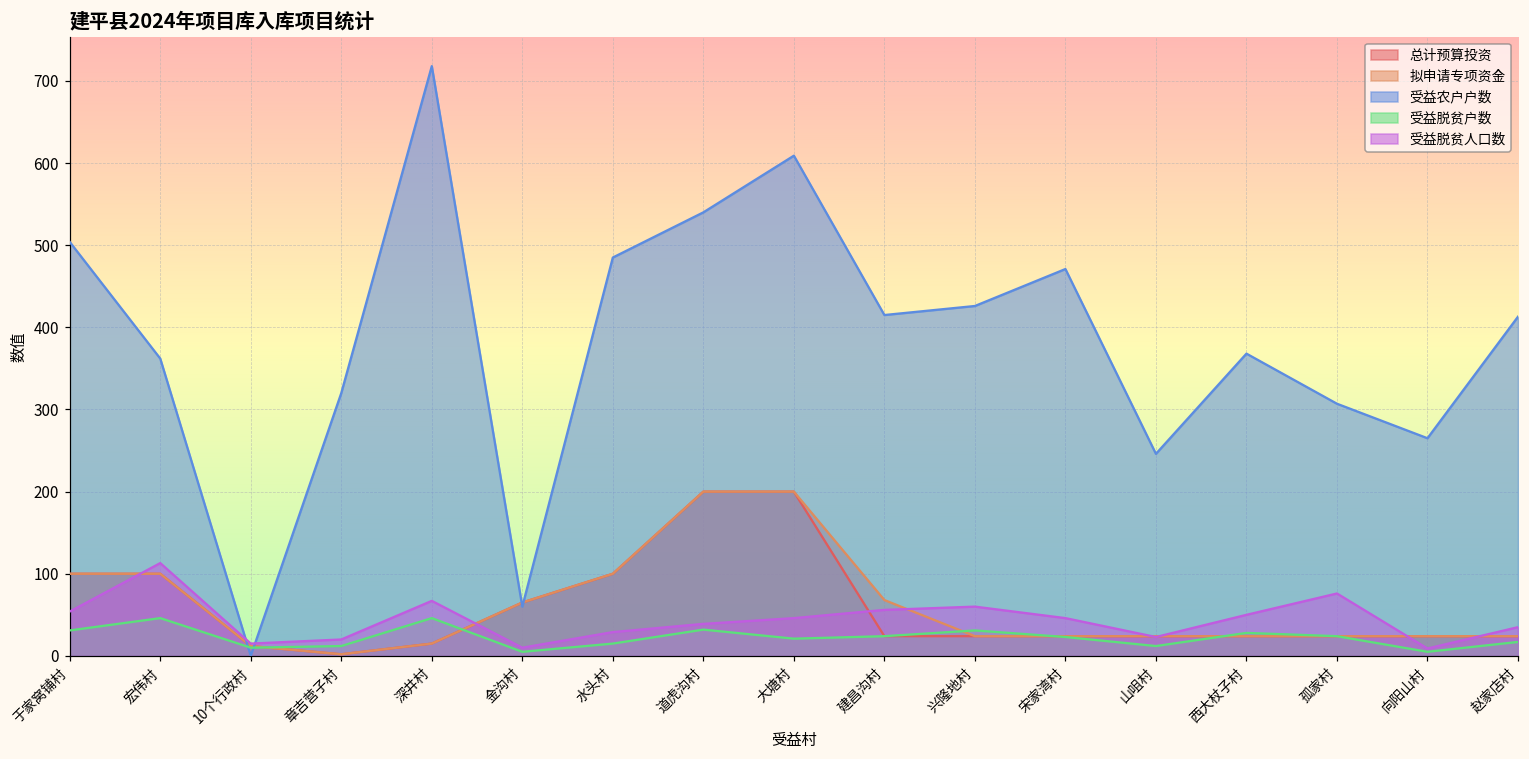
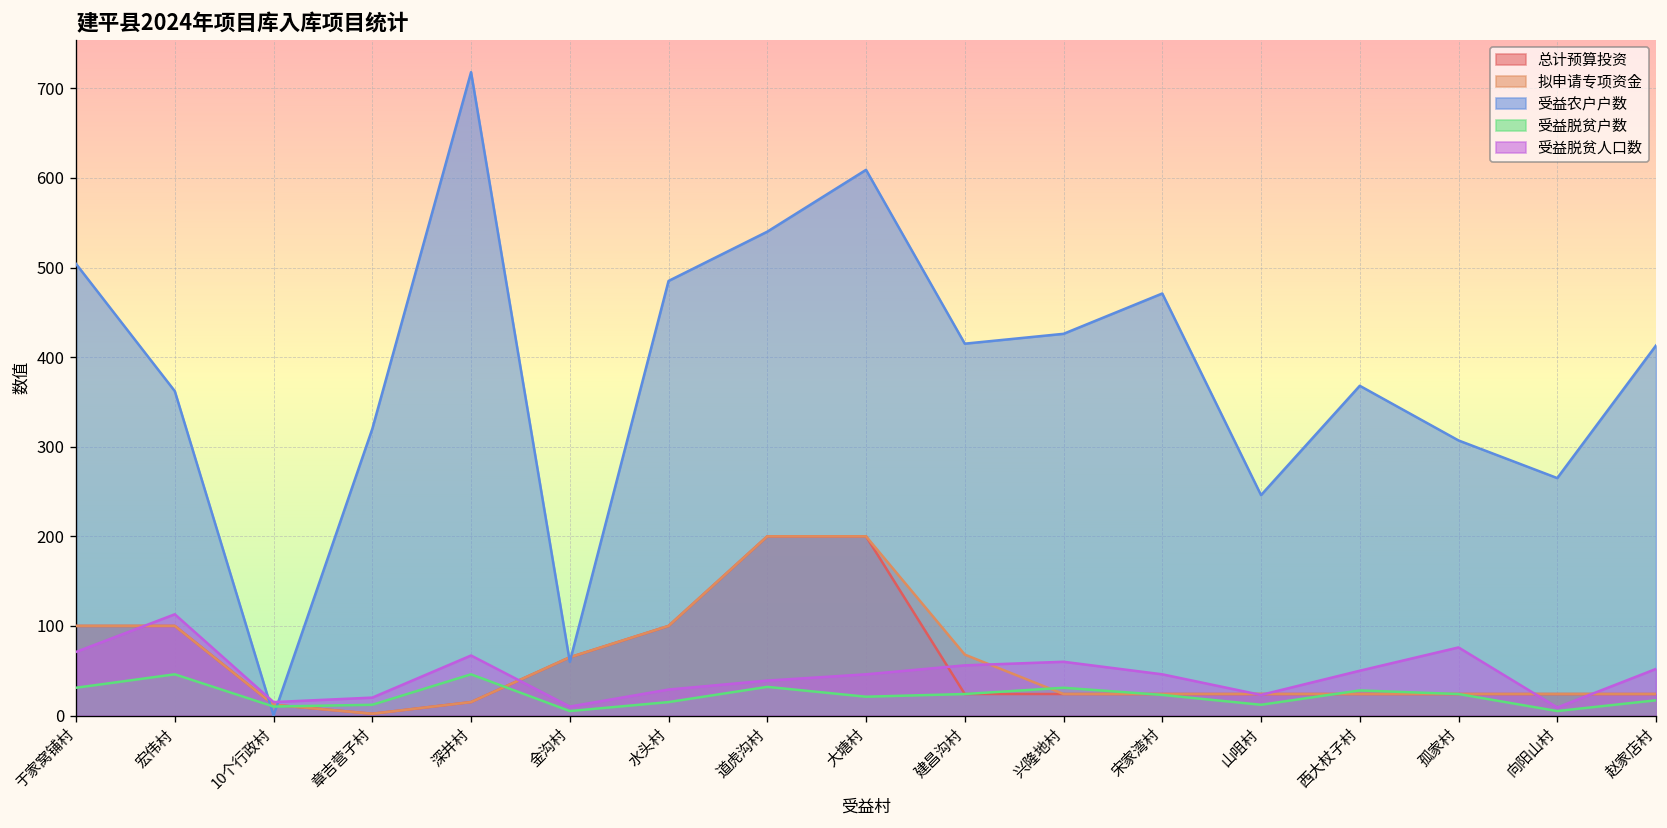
  {
    "受益农户户数": {
      "于家窝铺村": 500,
      "宏伟村": 360,
      "10个行政村": 0,
      "章吉营子村": 320,
      "深井村": 720,
      "金沟村": 60,
      "水头村": 490,
      "道虎沟村": 540,
      "大塘村": 610,
      "建昌沟村": 420,
      "兴隆地村": 430,
      "宋家湾村": 470,
      "山咀村": 250,
      "西大杖子村": 370,
      "孤家村": 310,
      "向阳山村": 270,
      "赵家店村": 410
    },
    "受益脱贫户数": {
      "于家窝铺村": 30,
      "宏伟村": 50,
      "章吉营子村": 10,
      "深井村": 50,
      "金沟村": 10,
      "水头村": 20,
      "道虎沟村": 30,
      "大塘村": 20,
      "兴隆地村": 30,
      "山咀村": 10,
      "西大杖子村": 30,
      "向阳山村": 10,
      "赵家店村": 20
    },
    "受益脱贫人口数": {
-     "于家窝铺村": 50,
+     "于家窝铺村": 70,
      "宏伟村": 110,
      "章吉营子村": 20,
      "深井村": 70,
      "金沟村": 10,
      "水头村": 30,
      "道虎沟村": 40,
      "大塘村": 50,
      "建昌沟村": 60,
      "兴隆地村": 60,
      "宋家湾村": 50,
      "西大杖子村": 50,
      "孤家村": 80,
      "向阳山村": 10,
-     "赵家店村": 40
+     "赵家店村": 50
    }
  }
